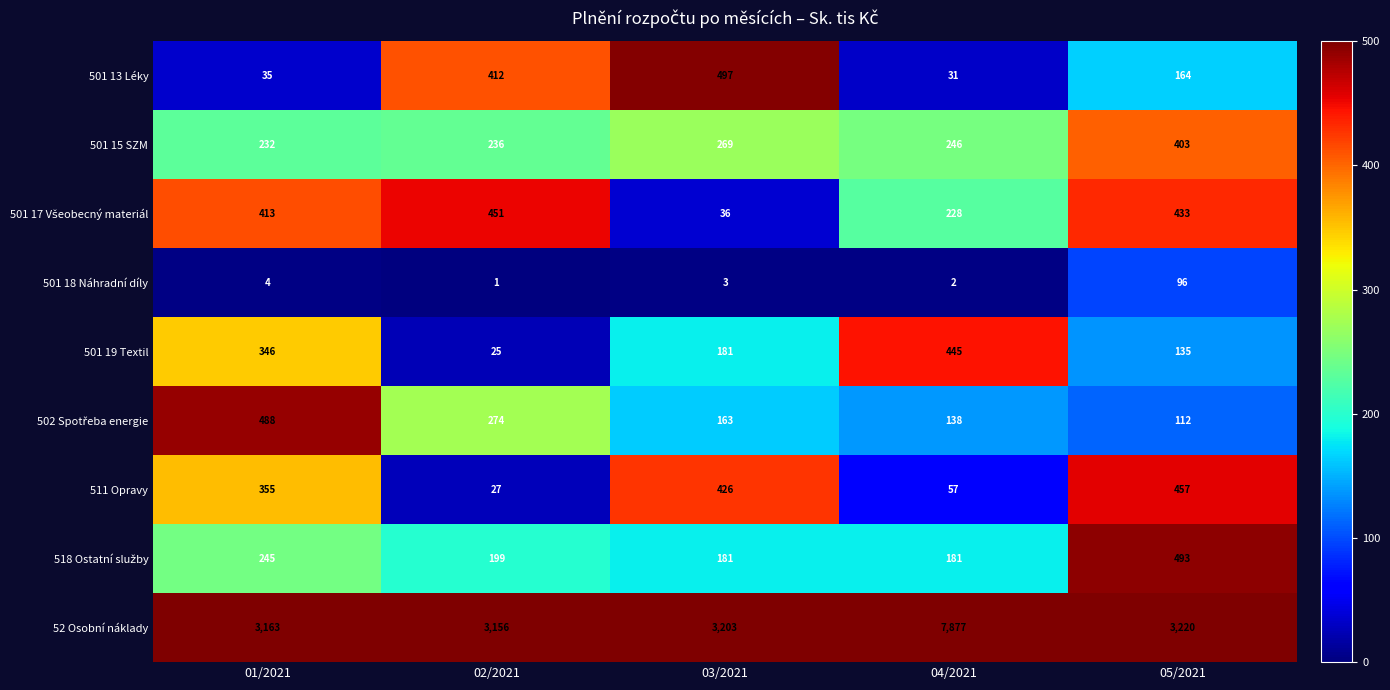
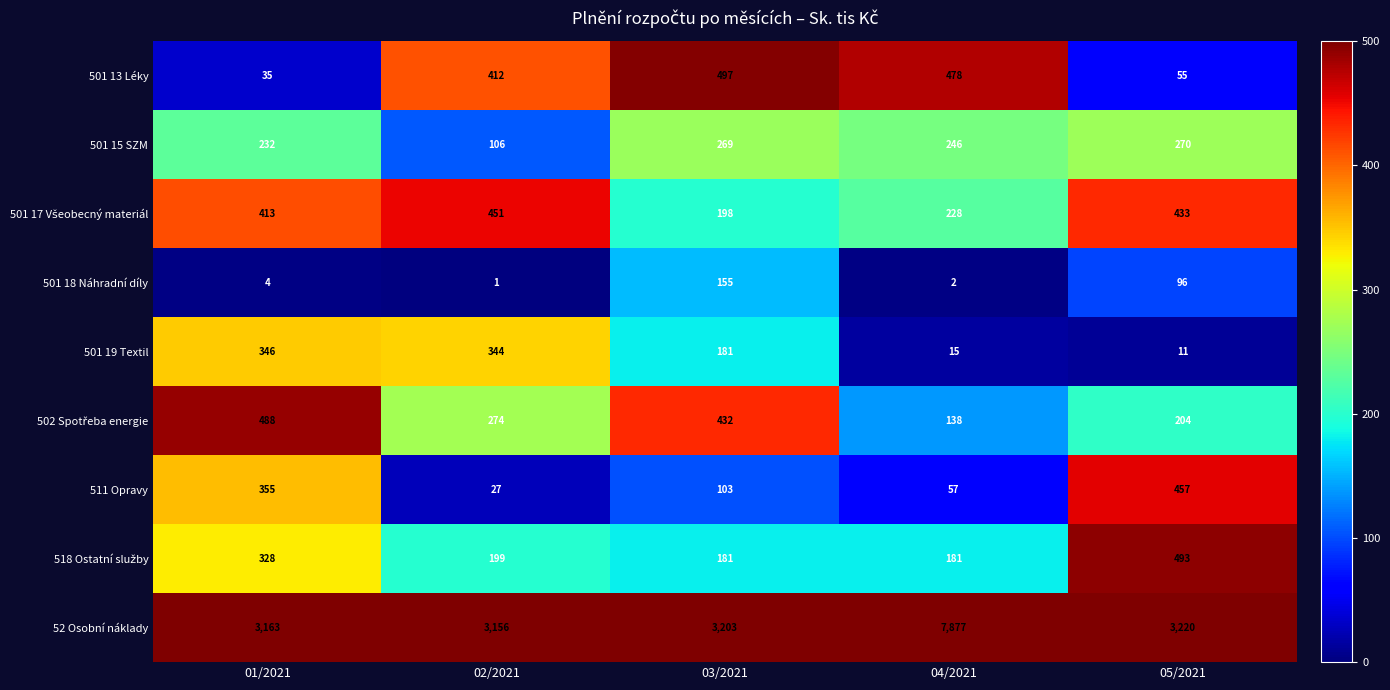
  {
    "501 13 Léky": {
      "01/2021": "35",
      "02/2021": "412",
      "03/2021": "497",
-     "04/2021": "31",
-     "05/2021": "164"
+     "04/2021": "478",
+     "05/2021": "55"
    },
    "501 15 SZM": {
      "01/2021": "232",
-     "02/2021": "236",
+     "02/2021": "106",
      "03/2021": "269",
      "04/2021": "246",
-     "05/2021": "403"
+     "05/2021": "270"
    },
    "501 17 Všeobecný materiál": {
      "01/2021": "413",
      "02/2021": "451",
-     "03/2021": "36",
+     "03/2021": "198",
      "04/2021": "228",
      "05/2021": "433"
    },
    "501 18 Náhradní díly": {
      "01/2021": "4",
      "02/2021": "1",
-     "03/2021": "3",
+     "03/2021": "155",
      "04/2021": "2",
      "05/2021": "96"
    },
    "501 19 Textil": {
      "01/2021": "346",
-     "02/2021": "25",
+     "02/2021": "344",
      "03/2021": "181",
-     "04/2021": "445",
-     "05/2021": "135"
+     "04/2021": "15",
+     "05/2021": "11"
    },
    "502 Spotřeba energie": {
      "01/2021": "488",
      "02/2021": "274",
-     "03/2021": "163",
+     "03/2021": "432",
      "04/2021": "138",
-     "05/2021": "112"
+     "05/2021": "204"
    },
    "511 Opravy": {
      "01/2021": "355",
      "02/2021": "27",
-     "03/2021": "426",
+     "03/2021": "103",
      "04/2021": "57",
      "05/2021": "457"
    },
    "518 Ostatní služby": {
-     "01/2021": "245",
+     "01/2021": "328",
      "02/2021": "199",
      "03/2021": "181",
      "04/2021": "181",
      "05/2021": "493"
    },
    "52 Osobní náklady": {
      "01/2021": "3,163",
      "02/2021": "3,156",
      "03/2021": "3,203",
      "04/2021": "7,877",
      "05/2021": "3,220"
    }
  }
